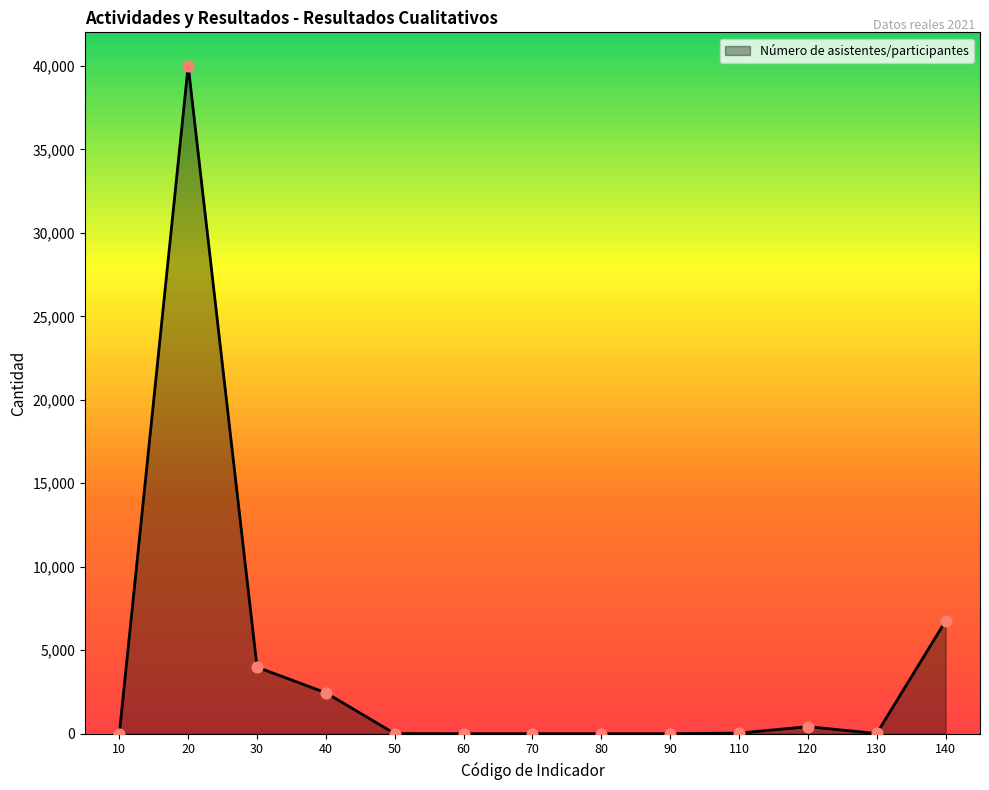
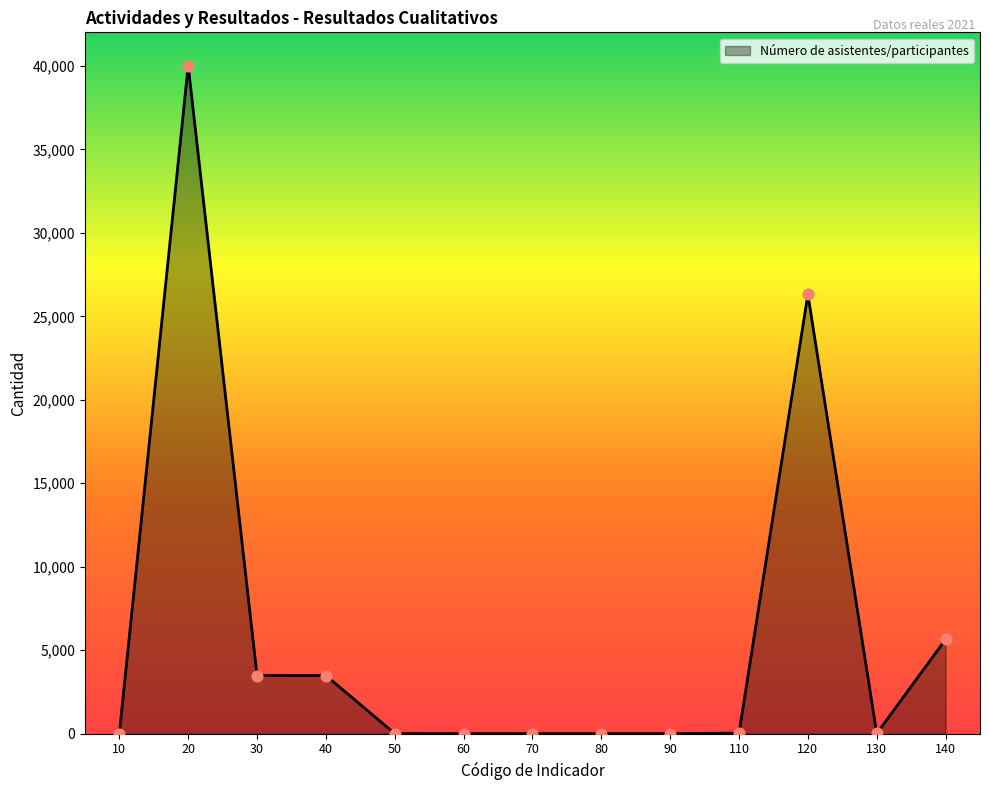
  {
    "10": "0",
    "20": "40,000",
-   "30": "4,000",
-   "40": "2,400",
+   "30": "3,500",
+   "40": "3,500",
    "50": "0",
    "60": "0",
    "70": "0",
    "80": "0",
    "90": "0",
    "110": "0",
-   "120": "400",
+   "120": "26,300",
    "130": "0",
-   "140": "6,800"
+   "140": "5,600"
  }
